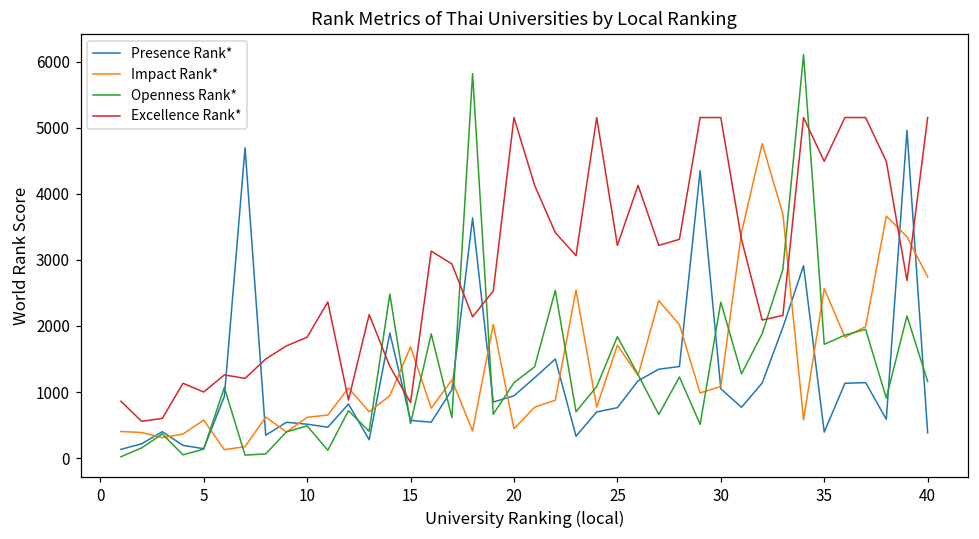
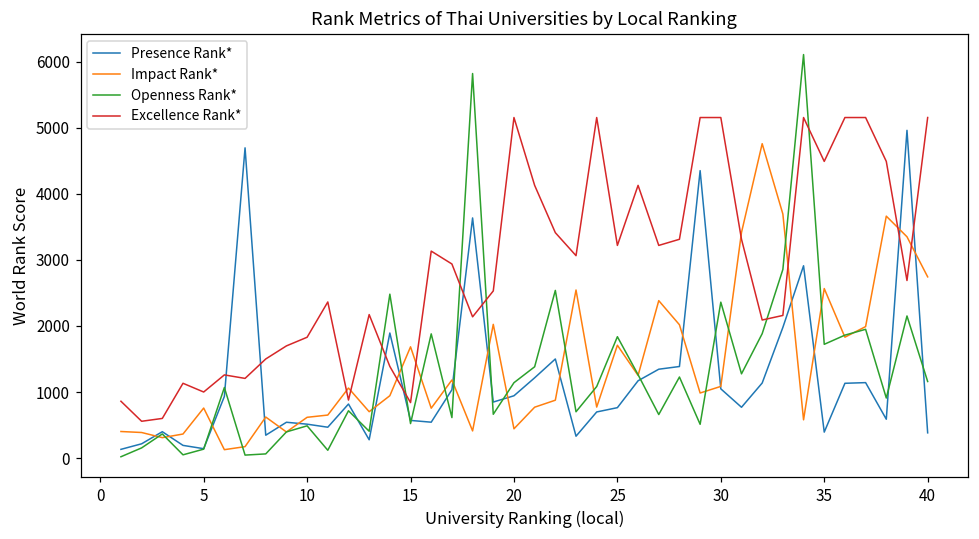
  {
    "Presence Rank*": {
      "15": 600,
      "20": 900,
      "25": 800,
      "35": 400,
      "40": 400
    },
    "Impact Rank*": {
-     "5": 600,
+     "5": 800,
      "10": 600,
      "15": 1700,
      "20": 400,
      "25": 1700,
      "35": 2600,
      "40": 2700
    },
    "Openness Rank*": {
      "15": 500,
      "20": 1100,
      "25": 1800,
      "30": 2400,
      "35": 1700,
      "40": 1200
    },
    "Excellence Rank*": {
      "5": 1000,
      "10": 1800,
      "15": 800,
      "20": 5200,
      "25": 3200,
      "30": 5200,
      "35": 4500,
      "40": 5200
    }
  }
